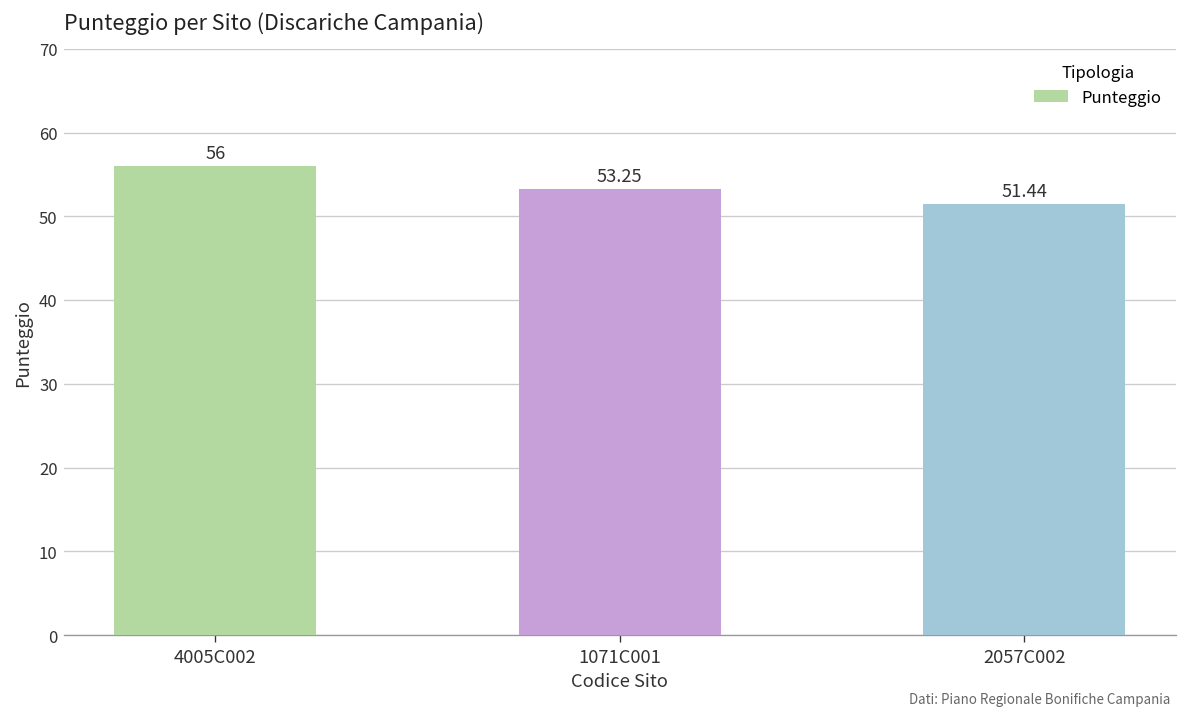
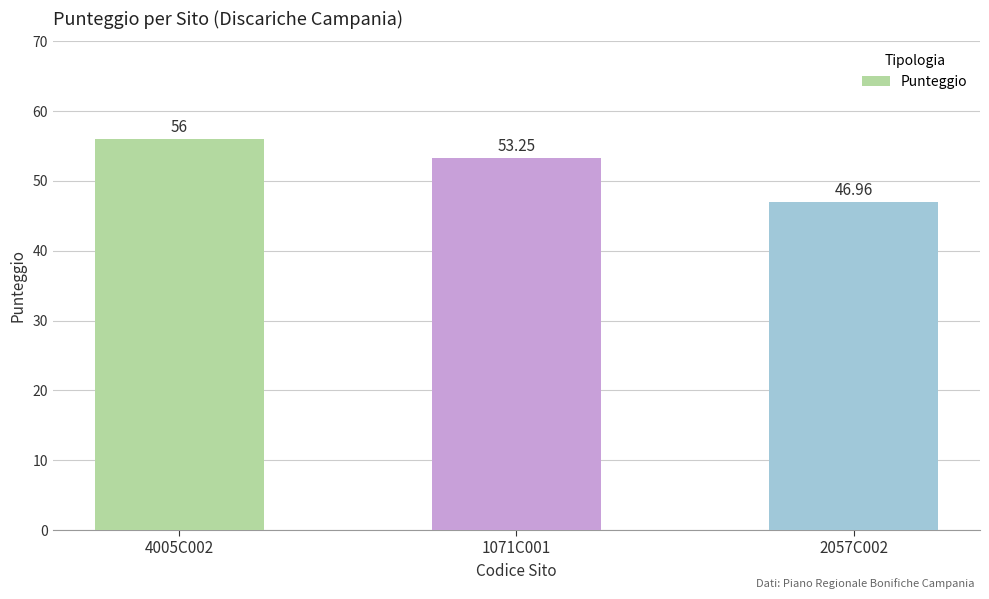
  {
    "4005C002": 56,
    "1071C001": 53.25,
-   "2057C002": 51.44
+   "2057C002": 46.96
  }
